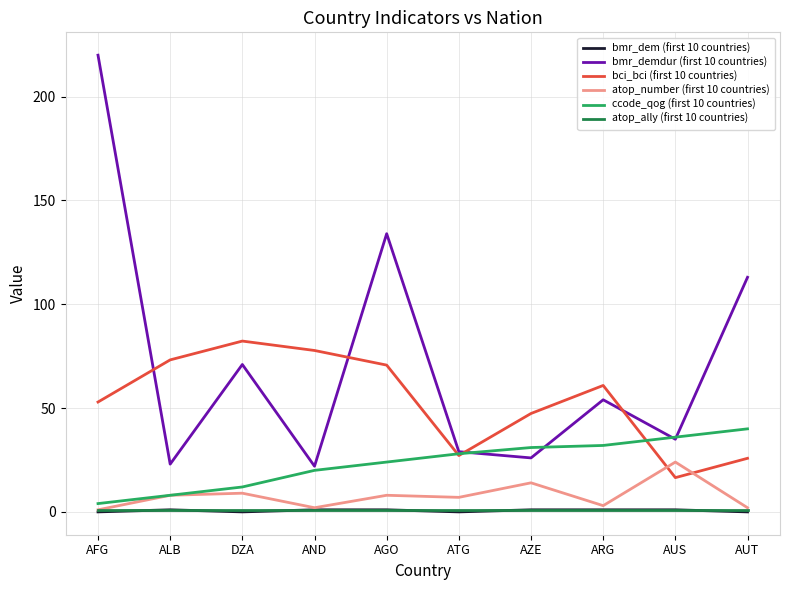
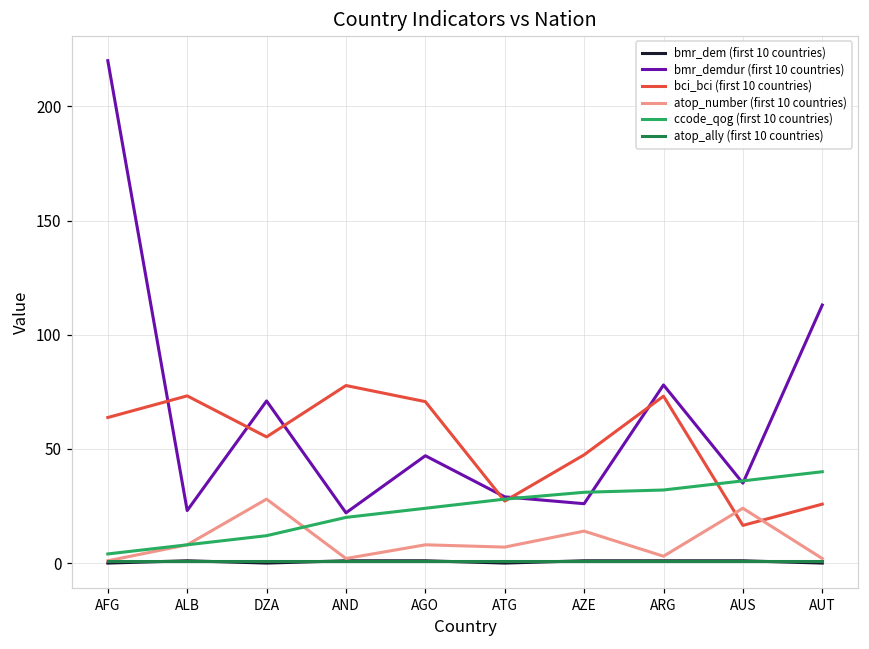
  {
    "bmr_demdur (first 10 countries)": {
      "AFG": 220,
      "ALB": 23,
      "DZA": 71,
      "AND": 22,
-     "AGO": 134,
+     "AGO": 47,
      "AZE": 26,
-     "ARG": 54,
+     "ARG": 78,
      "AUT": 113
    },
    "bci_bci (first 10 countries)": {
-     "AFG": 53,
+     "AFG": 64,
      "ALB": 73,
-     "DZA": 82,
+     "DZA": 55,
      "AND": 78,
      "AGO": 71,
      "AZE": 47,
-     "ARG": 61,
+     "ARG": 73,
      "AUS": 17,
      "AUT": 26
    },
    "atop_number (first 10 countries)": {
-     "DZA": 9,
+     "DZA": 28,
      "AGO": 8,
      "ATG": 7,
      "AZE": 14,
      "ARG": 3,
      "AUS": 24
    }
  }
